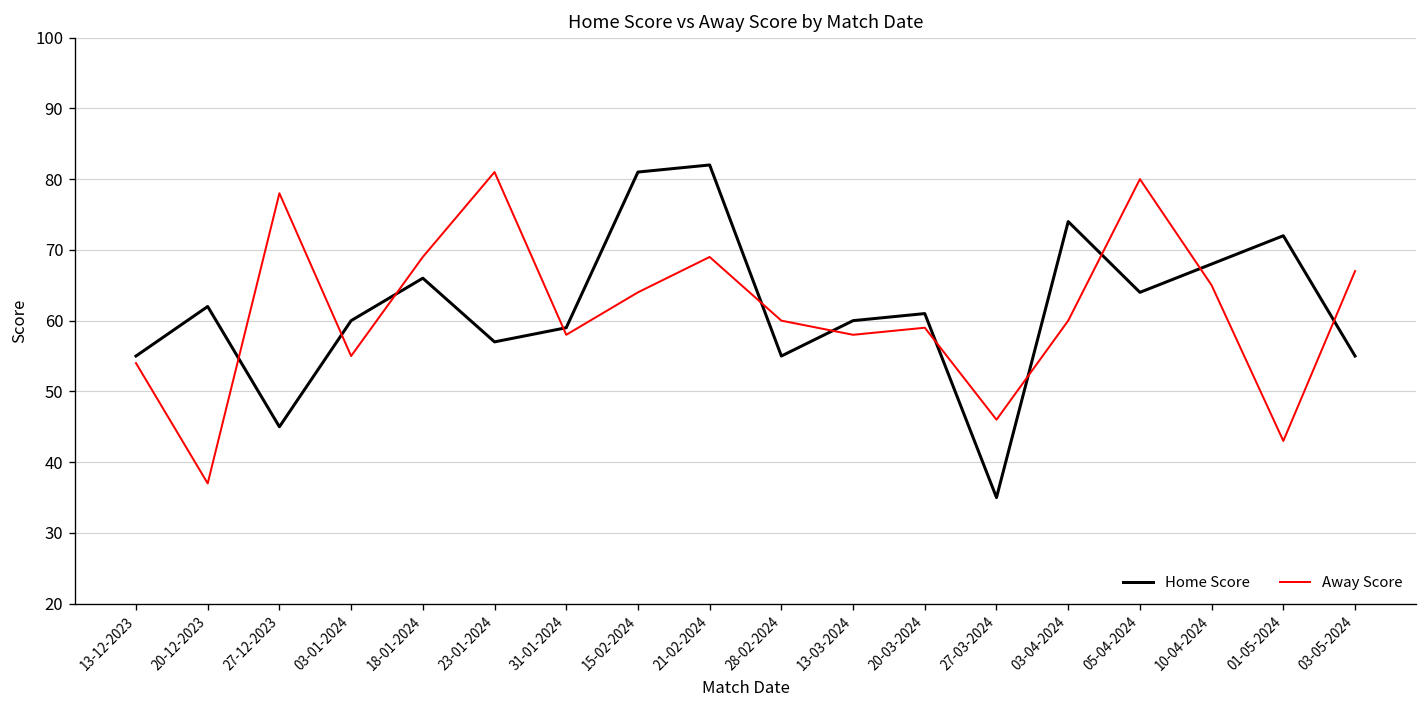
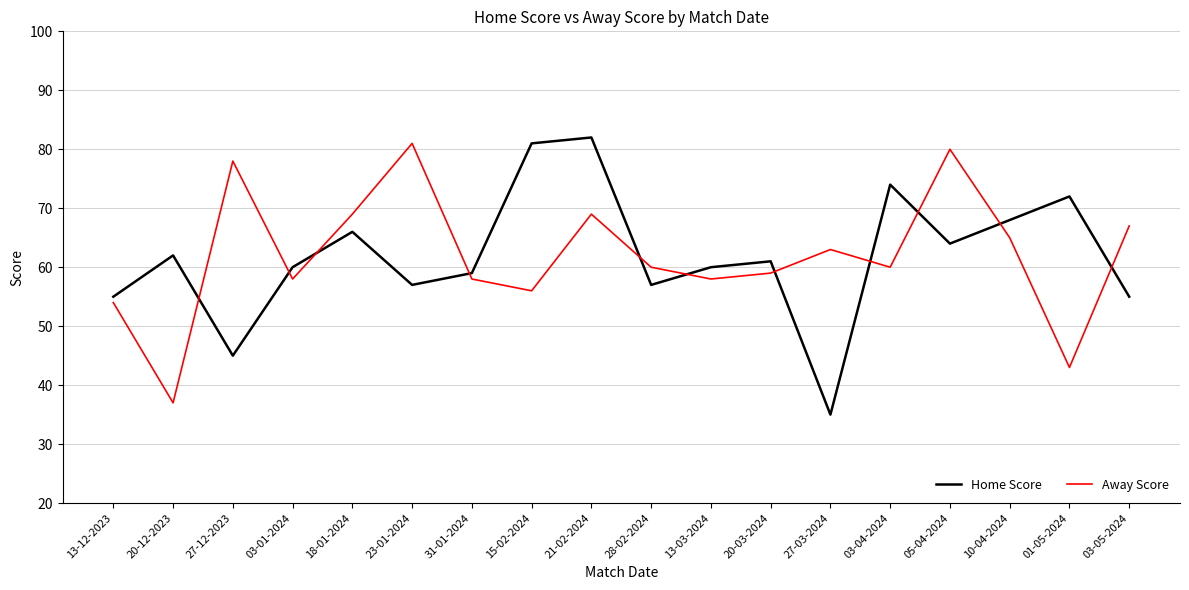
  {
    "Home Score": {
      "13-12-2023": 55,
      "20-12-2023": 62,
      "27-12-2023": 45,
      "03-01-2024": 60,
      "18-01-2024": 66,
      "23-01-2024": 57,
      "31-01-2024": 59,
      "15-02-2024": 81,
      "21-02-2024": 82,
-     "28-02-2024": 55,
+     "28-02-2024": 57,
      "13-03-2024": 60,
      "20-03-2024": 61,
      "27-03-2024": 35,
      "03-04-2024": 74,
      "05-04-2024": 64,
      "10-04-2024": 68,
      "01-05-2024": 72,
      "03-05-2024": 55
    },
    "Away Score": {
      "13-12-2023": 54,
      "20-12-2023": 37,
      "27-12-2023": 78,
-     "03-01-2024": 55,
+     "03-01-2024": 58,
      "18-01-2024": 69,
      "23-01-2024": 81,
      "31-01-2024": 58,
-     "15-02-2024": 64,
+     "15-02-2024": 56,
      "21-02-2024": 69,
      "28-02-2024": 60,
      "13-03-2024": 58,
      "20-03-2024": 59,
-     "27-03-2024": 46,
+     "27-03-2024": 63,
      "03-04-2024": 60,
      "05-04-2024": 80,
      "10-04-2024": 65,
      "01-05-2024": 43,
      "03-05-2024": 67
    }
  }
